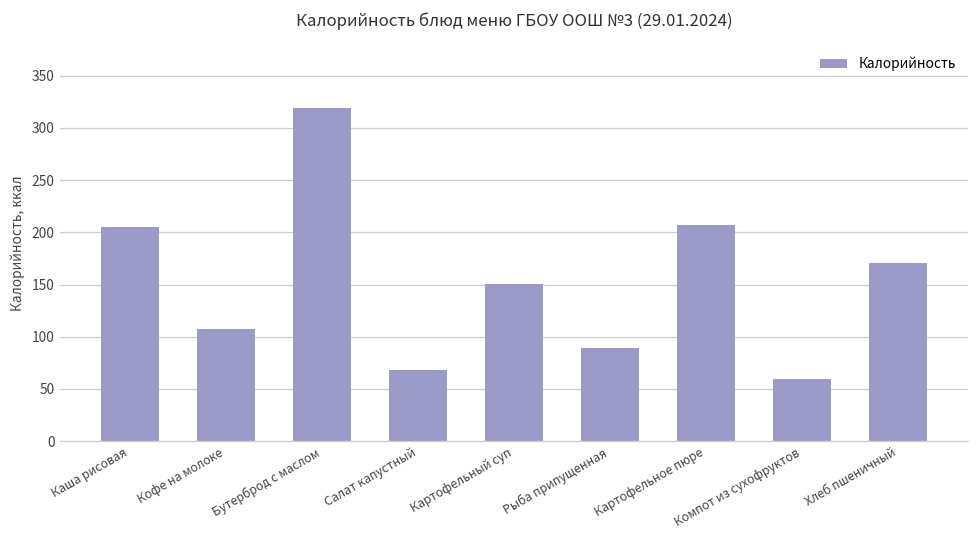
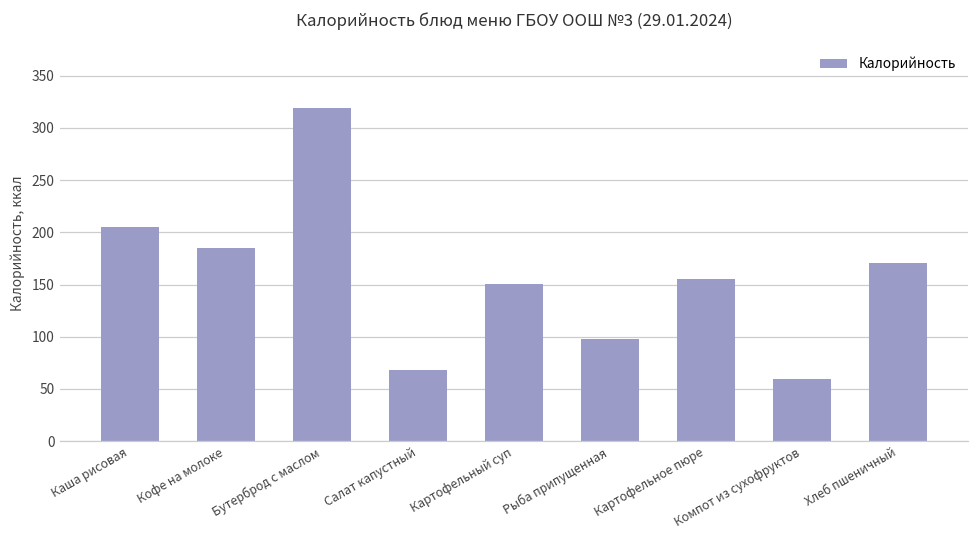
  {
    "Каша рисовая": 210,
-   "Кофе на молоке": 110,
+   "Кофе на молоке": 190,
    "Бутерброд с маслом": 320,
    "Салат капустный": 70,
    "Картофельный суп": 150,
-   "Рыба припущенная": 90,
-   "Картофельное пюре": 210,
+   "Рыба припущенная": 100,
+   "Картофельное пюре": 160,
    "Компот из сухофруктов": 60,
    "Хлеб пшеничный": 170
  }
